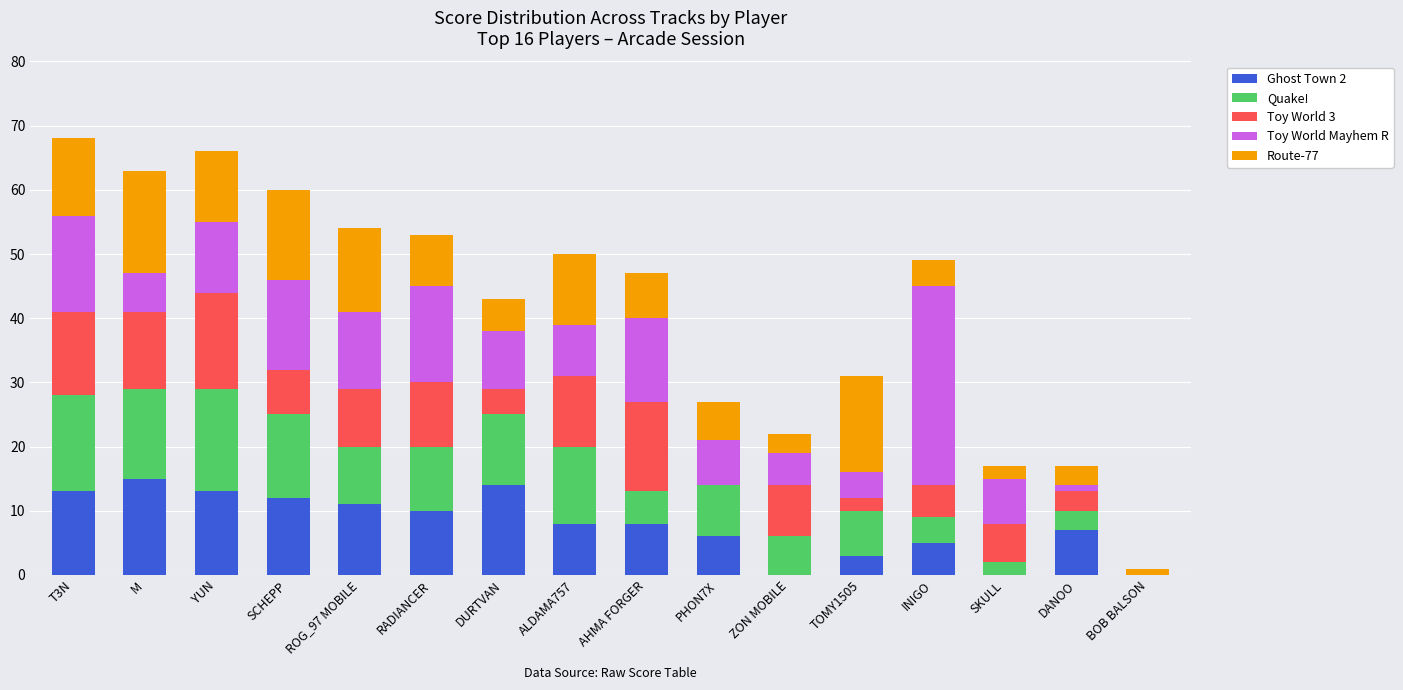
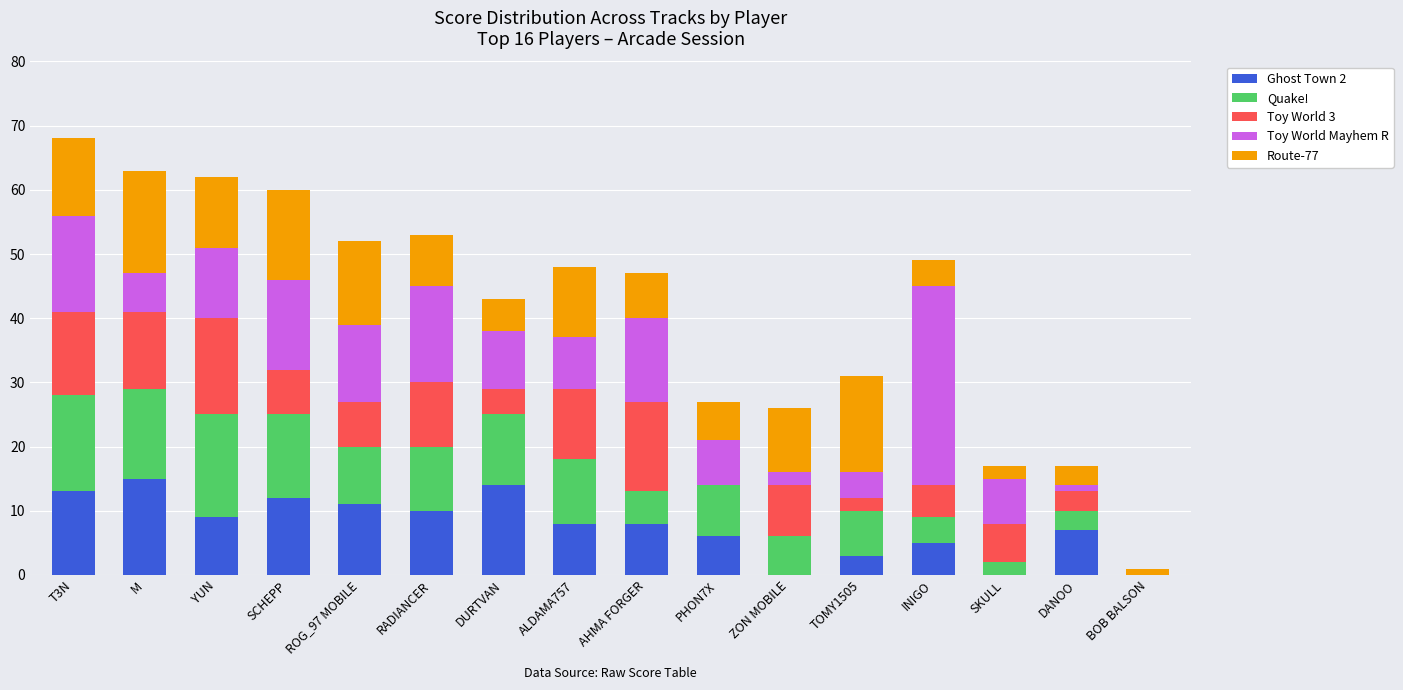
  {
    "Ghost Town 2": {
      "T3N": 13,
      "M": 15,
-     "YUN": 13,
+     "YUN": 9,
      "SCHEPP": 12,
      "ROG_97 MOBILE": 11,
      "RADIANCER": 10,
      "DURTVAN": 14,
      "ALDAMA757": 8,
      "AHMA FORGER": 8,
      "PHON7X": 6,
      "ZON MOBILE": 0,
      "TOMY1505": 3,
      "INIGO": 5,
      "SKULL": 0,
      "DANOO": 7,
      "BOB BALSON": 0
    },
    "Quake!": {
      "T3N": 15,
      "M": 14,
      "YUN": 16,
      "SCHEPP": 13,
      "ROG_97 MOBILE": 9,
      "RADIANCER": 10,
      "DURTVAN": 11,
-     "ALDAMA757": 12,
+     "ALDAMA757": 10,
      "AHMA FORGER": 5,
      "PHON7X": 8,
      "ZON MOBILE": 6,
      "TOMY1505": 7,
      "INIGO": 4,
      "SKULL": 2,
      "DANOO": 3,
      "BOB BALSON": 0
    },
    "Toy World 3": {
      "T3N": 13,
      "M": 12,
      "YUN": 15,
      "SCHEPP": 7,
-     "ROG_97 MOBILE": 9,
+     "ROG_97 MOBILE": 7,
      "RADIANCER": 10,
      "DURTVAN": 4,
      "ALDAMA757": 11,
      "AHMA FORGER": 14,
      "PHON7X": 0,
      "ZON MOBILE": 8,
      "TOMY1505": 2,
      "INIGO": 5,
      "SKULL": 6,
      "DANOO": 3,
      "BOB BALSON": 0
    },
    "Toy World Mayhem R": {
      "T3N": 15,
      "M": 6,
      "YUN": 11,
      "SCHEPP": 14,
      "ROG_97 MOBILE": 12,
      "RADIANCER": 15,
      "DURTVAN": 9,
      "ALDAMA757": 8,
      "AHMA FORGER": 13,
      "PHON7X": 7,
-     "ZON MOBILE": 5,
+     "ZON MOBILE": 2,
      "TOMY1505": 4,
      "INIGO": 31,
      "SKULL": 7,
      "DANOO": 1,
      "BOB BALSON": 0
    },
    "Route-77": {
      "T3N": 12,
      "M": 16,
      "YUN": 11,
      "SCHEPP": 14,
      "ROG_97 MOBILE": 13,
      "RADIANCER": 8,
      "DURTVAN": 5,
      "ALDAMA757": 11,
      "AHMA FORGER": 7,
      "PHON7X": 6,
-     "ZON MOBILE": 3,
+     "ZON MOBILE": 10,
      "TOMY1505": 15,
      "INIGO": 4,
      "SKULL": 2,
      "DANOO": 3,
      "BOB BALSON": 1
    }
  }
